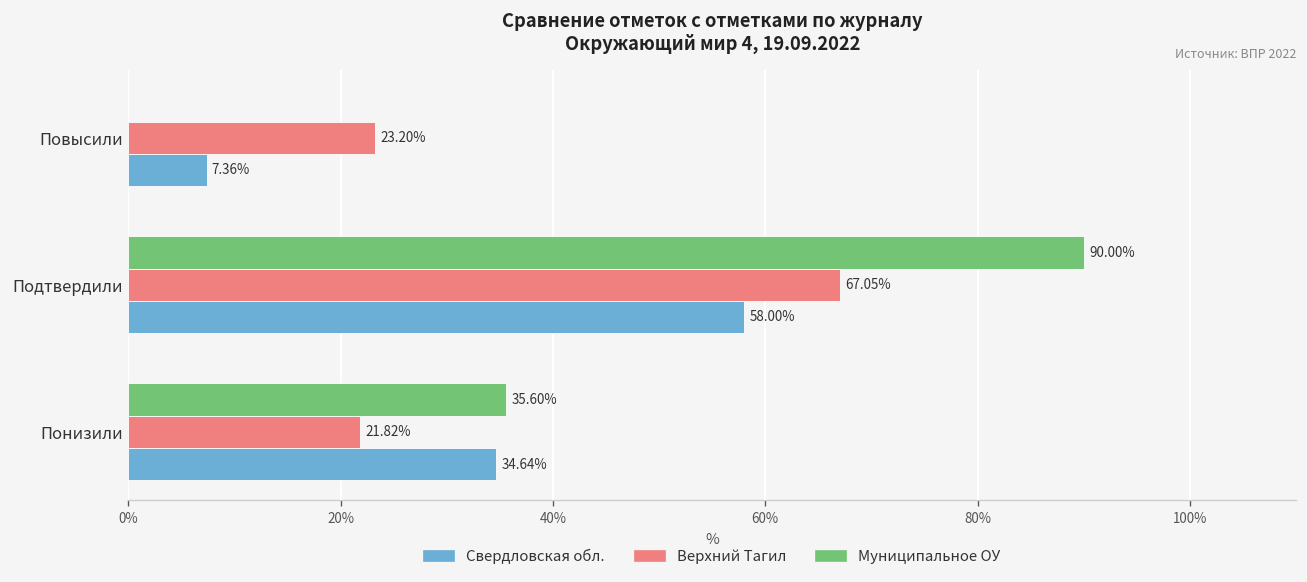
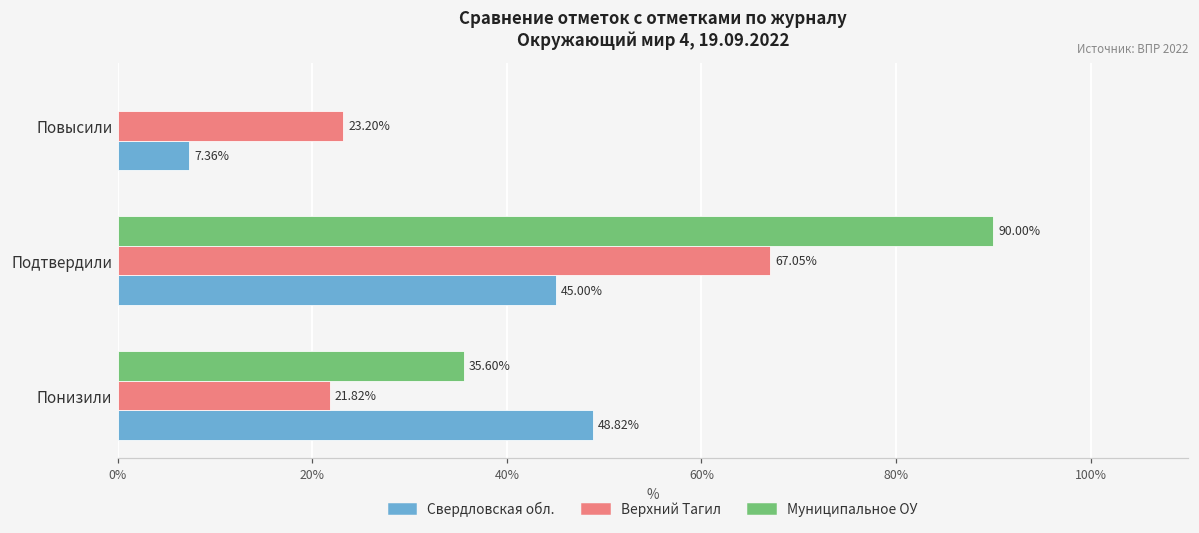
  {
    "Свердловская обл.": {
      "Повысили": "7.36%",
-     "Подтвердили": "58.00%",
-     "Понизили": "34.64%"
+     "Подтвердили": "45.00%",
+     "Понизили": "48.82%"
    },
    "Верхний Тагил": {
      "Повысили": "23.20%",
      "Подтвердили": "67.05%",
      "Понизили": "21.82%"
    },
    "Муниципальное ОУ": {
      "Подтвердили": "90.00%",
      "Понизили": "35.60%"
    }
  }
